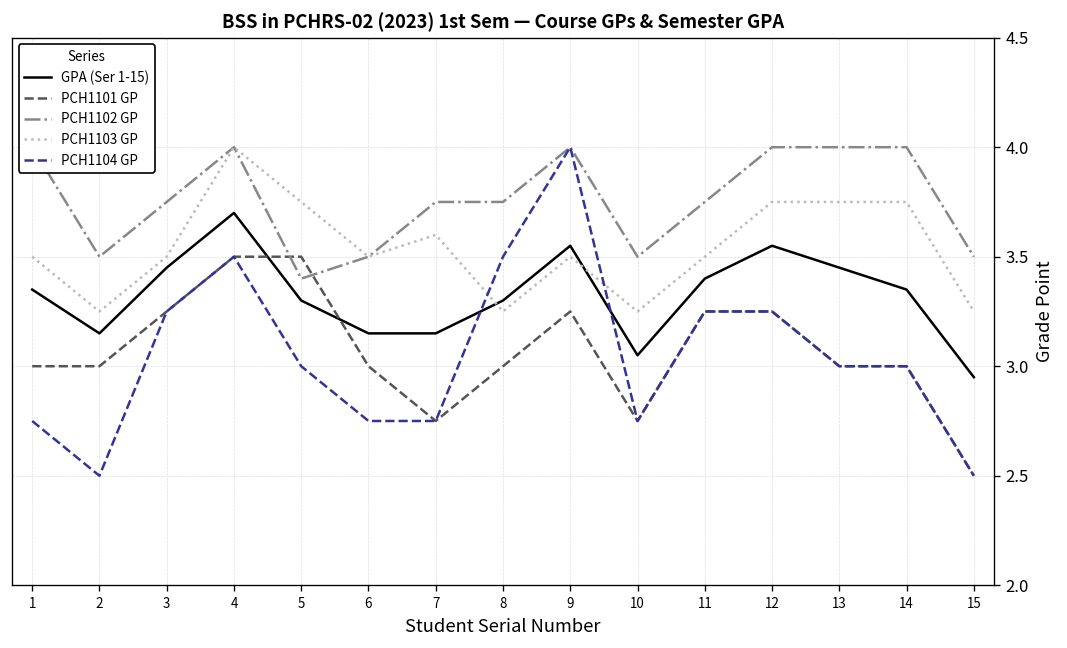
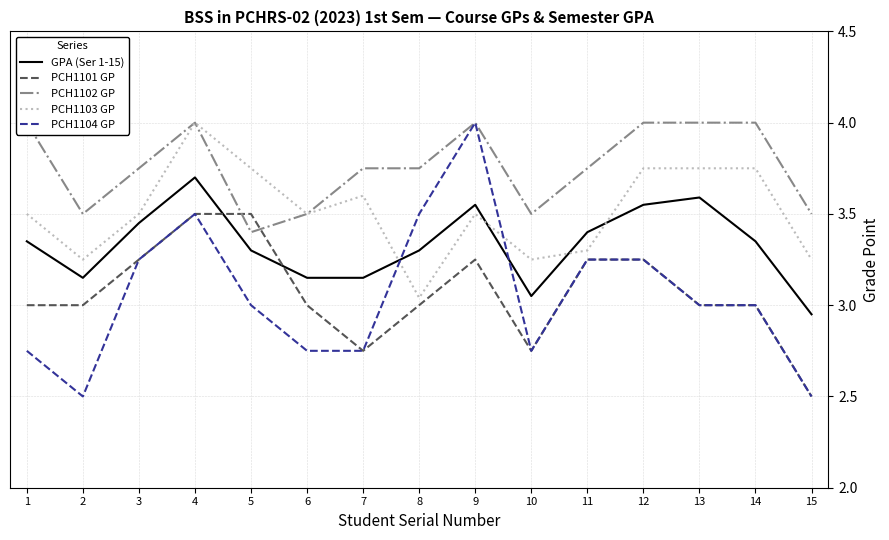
  {
    "GPA (Ser 1-15)": {
      "1": 3.35,
      "2": 3.15,
      "3": 3.45,
      "4": 3.70,
      "5": 3.30,
      "6": 3.15,
      "7": 3.15,
      "8": 3.30,
      "9": 3.55,
      "10": 3.05,
      "11": 3.40,
      "12": 3.55,
-     "13": 3.45,
+     "13": 3.59,
      "14": 3.35,
      "15": 2.95
    },
    "PCH1101 GP": {
      "1": 3.00,
      "2": 3.00,
      "5": 3.50,
      "6": 3.00,
      "8": 3.00,
      "9": 3.25
    },
    "PCH1102 GP": {
      "2": 3.50,
      "3": 3.75,
      "5": 3.40,
      "7": 3.75,
      "8": 3.75,
      "10": 3.50,
      "11": 3.75,
      "12": 4.00,
      "13": 4.00,
      "14": 4.00,
      "15": 3.50
    },
    "PCH1103 GP": {
      "1": 3.50,
      "2": 3.25,
      "3": 3.50,
      "5": 3.75,
      "7": 3.60,
-     "8": 3.25,
+     "8": 3.04,
      "9": 3.50,
      "10": 3.25,
-     "11": 3.5,
+     "11": 3.3,
      "12": 3.75,
      "13": 3.75,
      "14": 3.75,
      "15": 3.25
    },
    "PCH1104 GP": {
      "1": 2.75,
      "2": 2.50,
      "5": 3.00,
      "6": 2.75,
      "8": 3.50
    }
  }
